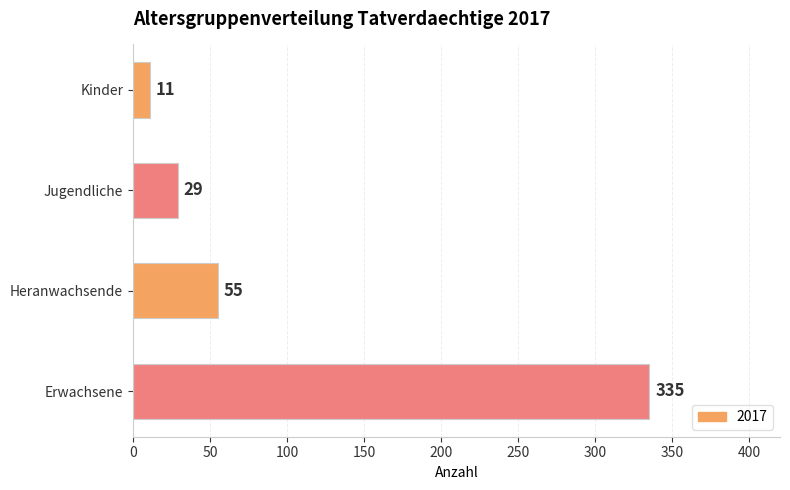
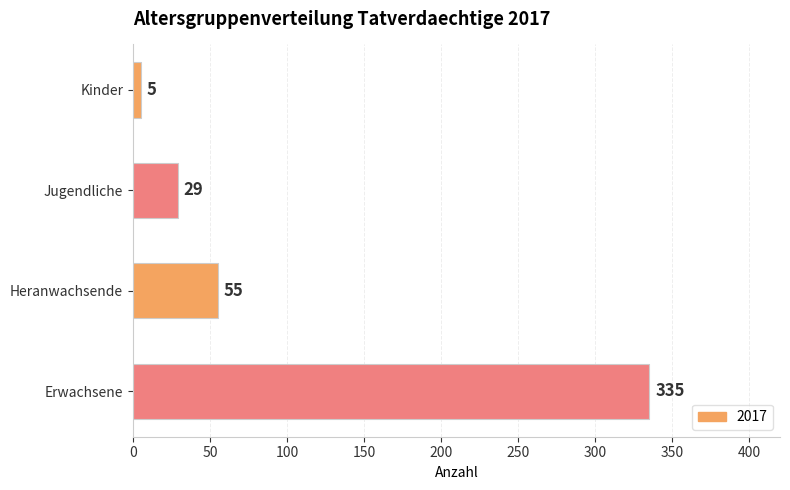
  {
-   "Kinder": 11,
+   "Kinder": 5,
    "Jugendliche": 29,
    "Heranwachsende": 55,
    "Erwachsene": 335
  }
